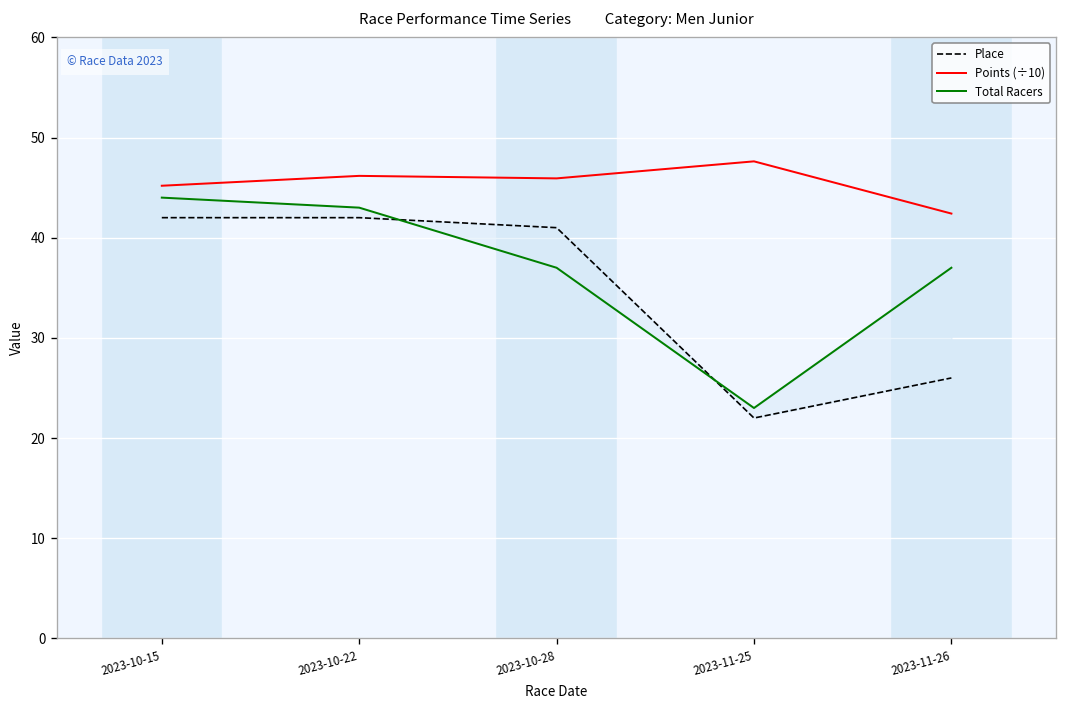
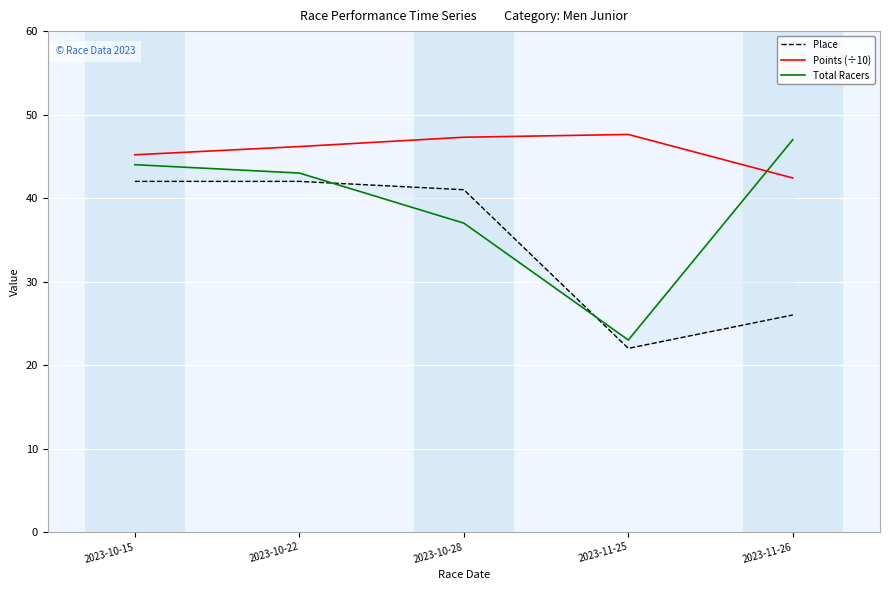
  {
    "Place": {
      "2023-10-15": 42,
      "2023-10-22": 42,
      "2023-11-25": 22,
      "2023-11-26": 26
    },
    "Points (÷10)": {
      "2023-10-15": 45,
      "2023-10-22": 46,
-     "2023-10-28": 46,
+     "2023-10-28": 47,
      "2023-11-25": 48,
      "2023-11-26": 42
    },
    "Total Racers": {
      "2023-10-28": 37,
-     "2023-11-26": 37
+     "2023-11-26": 47
    }
  }
